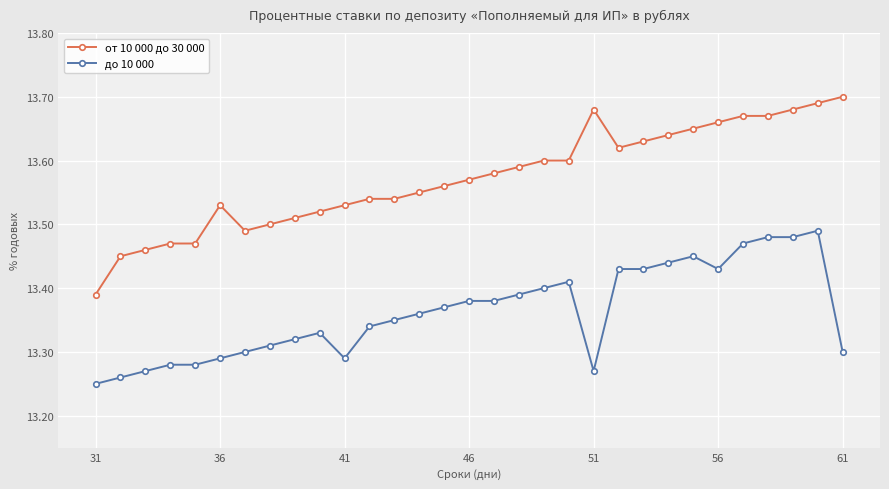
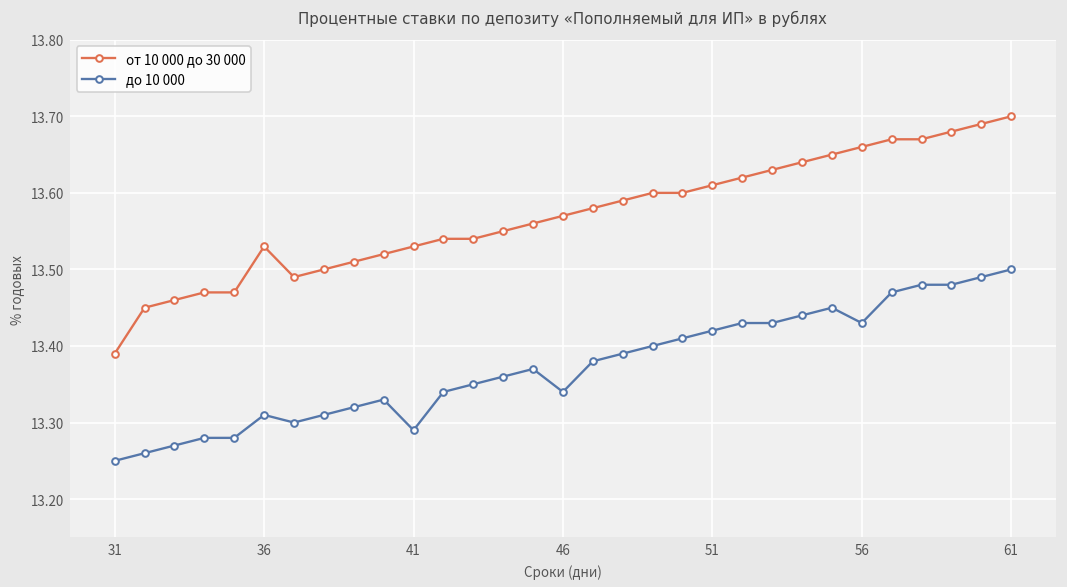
  {
    "от 10 000 до 30 000": {
      "31": 13.39,
      "36": 13.53,
      "41": 13.53,
      "46": 13.57,
-     "51": 13.68,
+     "51": 13.61,
      "56": 13.66,
      "61": 13.70
    },
    "до 10 000": {
      "31": 13.25,
-     "36": 13.29,
+     "36": 13.31,
      "41": 13.29,
-     "46": 13.38,
-     "51": 13.27,
+     "46": 13.34,
+     "51": 13.42,
      "56": 13.43,
-     "61": 13.3
+     "61": 13.5
    }
  }
